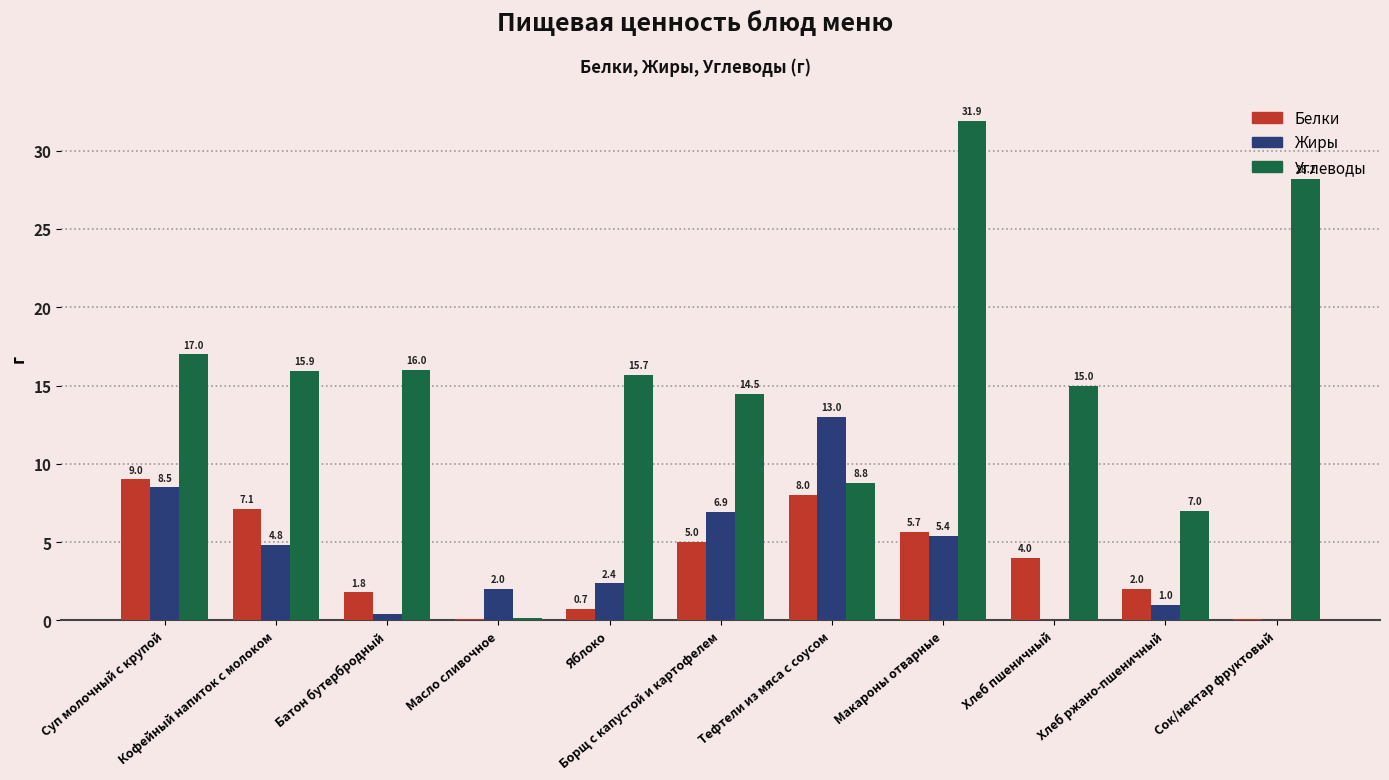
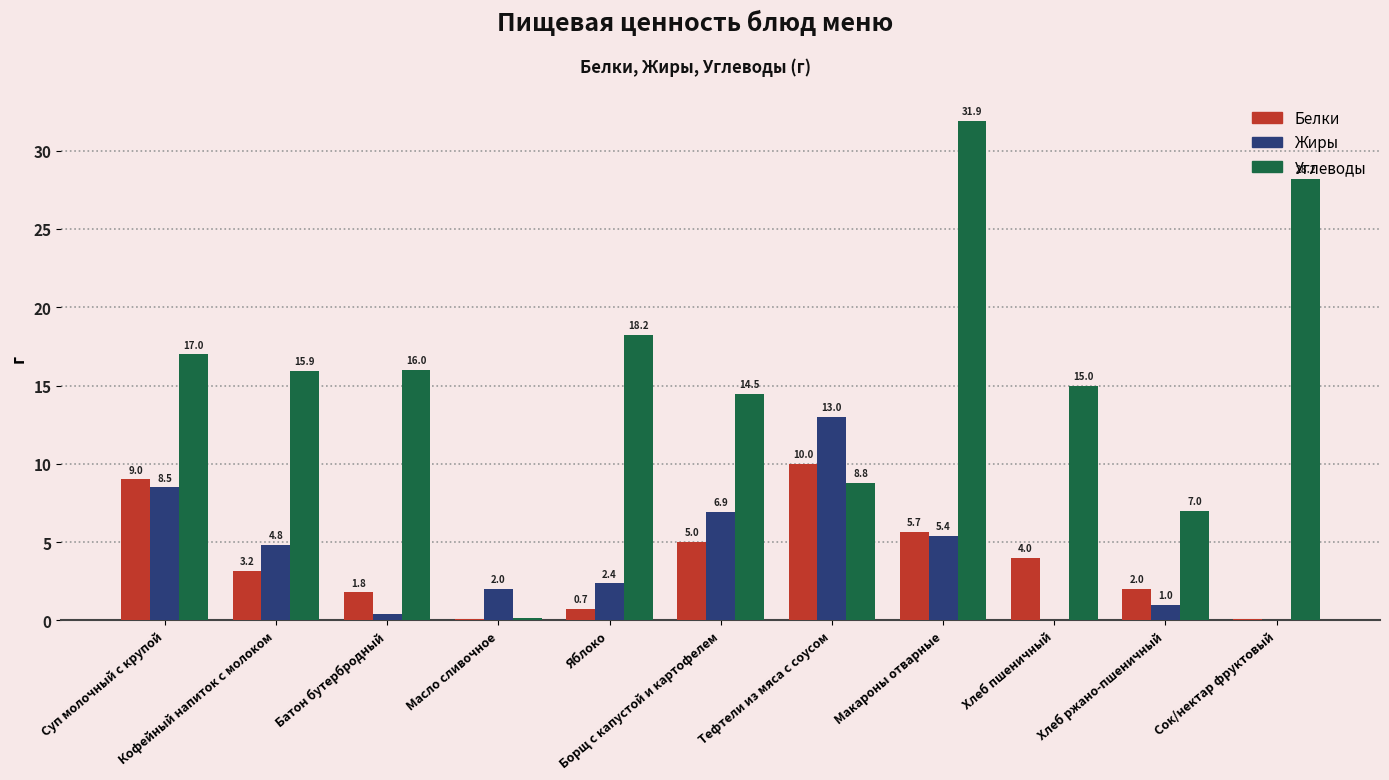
  {
    "Белки": {
      "Суп молочный с крупой": 9.0,
-     "Кофейный напиток с молоком": 7.1,
+     "Кофейный напиток с молоком": 3.2,
      "Батон бутербродный": 1.8,
      "Яблоко": 0.7,
      "Борщ с капустой и картофелем": 5.0,
-     "Тефтели из мяса с соусом": 8.0,
+     "Тефтели из мяса с соусом": 10.0,
      "Макароны отварные": 5.7,
      "Хлеб пшеничный": 4.0,
      "Хлеб ржано-пшеничный": 2.0
    },
    "Жиры": {
      "Суп молочный с крупой": 8.5,
      "Кофейный напиток с молоком": 4.8,
      "Масло сливочное": 2.0,
      "Яблоко": 2.4,
      "Борщ с капустой и картофелем": 6.9,
      "Тефтели из мяса с соусом": 13.0,
      "Макароны отварные": 5.4,
      "Хлеб ржано-пшеничный": 1.0
    },
    "Углеводы": {
      "Суп молочный с крупой": 17.0,
      "Кофейный напиток с молоком": 15.9,
      "Батон бутербродный": 16.0,
-     "Яблоко": 15.7,
+     "Яблоко": 18.2,
      "Борщ с капустой и картофелем": 14.5,
      "Тефтели из мяса с соусом": 8.8,
      "Макароны отварные": 31.9,
      "Хлеб пшеничный": 15.0,
      "Хлеб ржано-пшеничный": 7.0,
      "Сок/нектар фруктовый": 28.2
    }
  }
